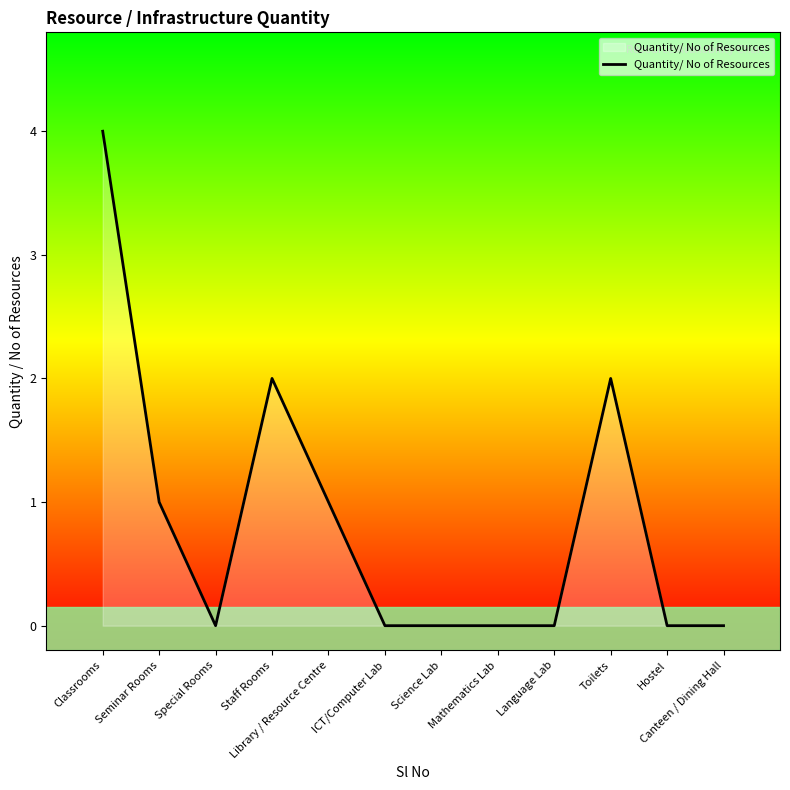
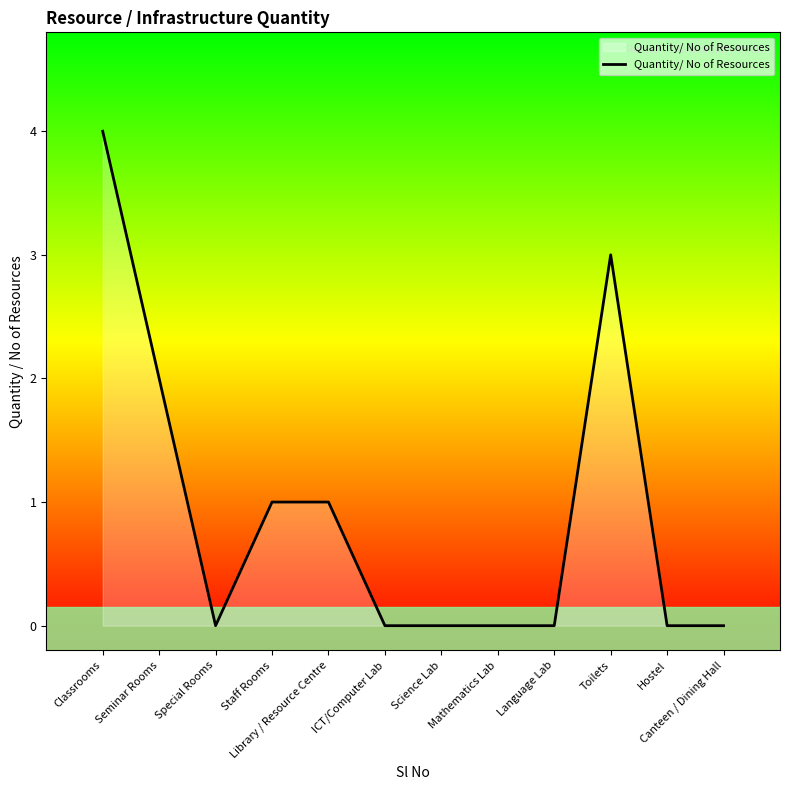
  {
    "Classrooms": 4,
-   "Seminar Rooms": 1,
-   "Staff Rooms": 2,
+   "Seminar Rooms": 2,
+   "Staff Rooms": 1,
    "Library / Resource Centre": 1,
-   "Toilets": 2
+   "Toilets": 3
  }
